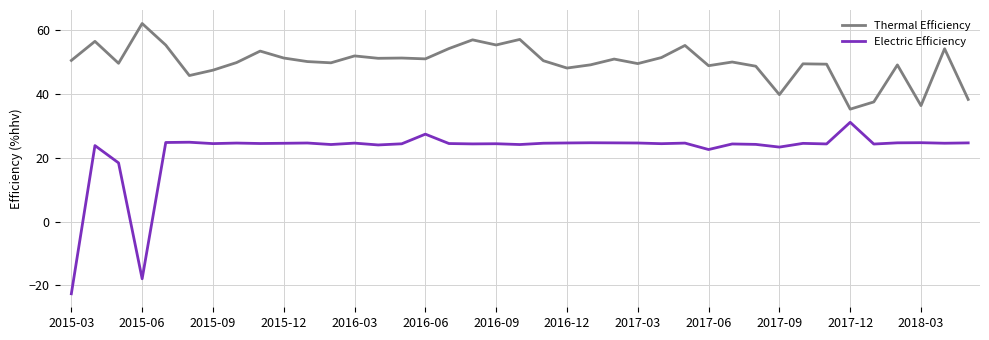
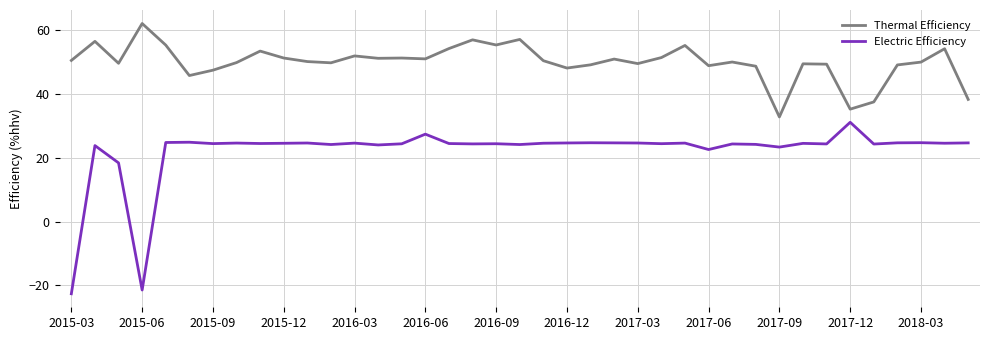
  {
    "Thermal Efficiency": {
      "2015-03": 51,
      "2015-06": 62,
      "2015-09": 48,
      "2015-12": 51,
      "2016-03": 52,
      "2016-06": 51,
      "2016-09": 55,
      "2016-12": 48,
      "2017-03": 50,
      "2017-06": 49,
-     "2017-09": 40,
+     "2017-09": 33,
      "2017-12": 35,
-     "2018-03": 36
+     "2018-03": 50
    },
    "Electric Efficiency": {
      "2015-03": -23,
-     "2015-06": -18,
+     "2015-06": -21,
      "2015-09": 25,
      "2015-12": 25,
      "2016-03": 25,
      "2016-06": 27,
      "2016-09": 24,
      "2016-12": 25,
      "2017-03": 25,
      "2017-06": 23,
      "2017-09": 23,
      "2017-12": 31,
      "2018-03": 25
    }
  }
